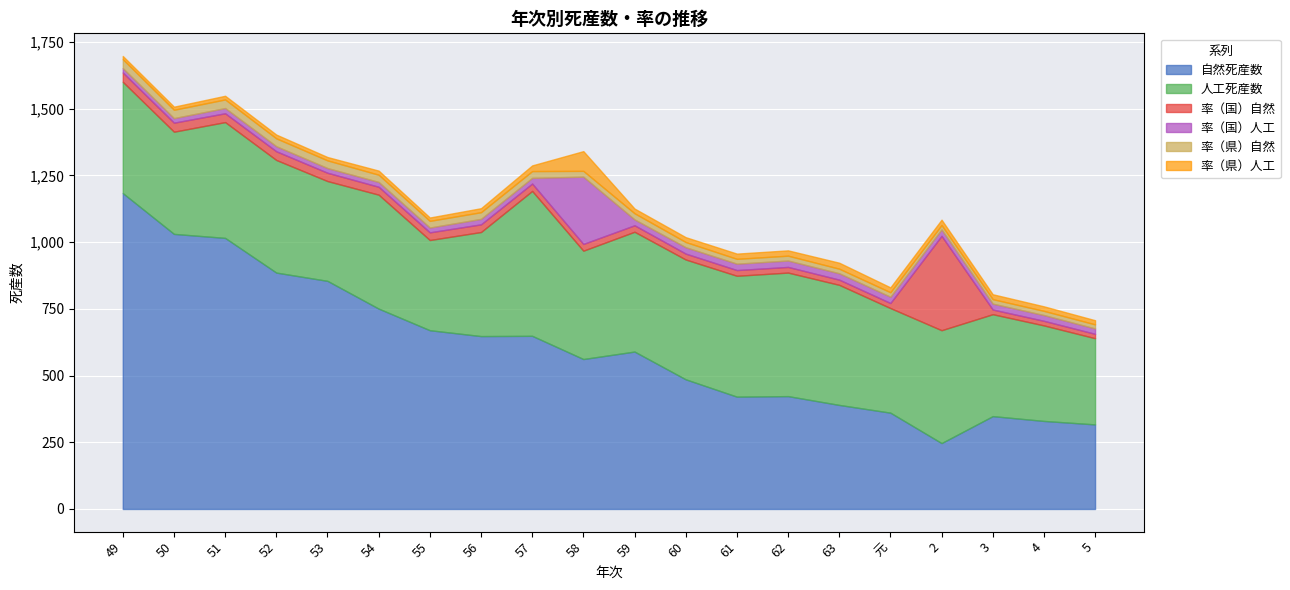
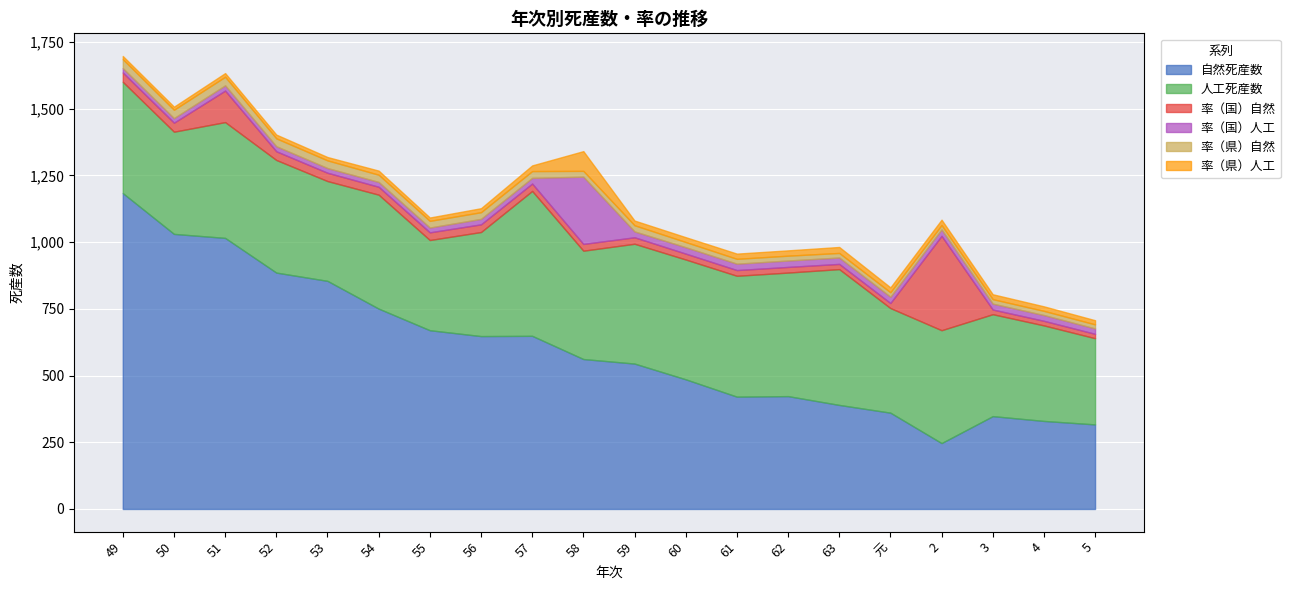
  {
    "自然死産数": {
      "49": "1,180",
      "50": "1,030",
      "51": "1,020",
      "52": "890",
      "53": "860",
      "54": "750",
      "55": "670",
      "56": "650",
      "57": "650",
      "58": "560",
-     "59": "590",
+     "59": "550",
      "60": "490",
      "61": "420",
      "62": "420",
      "63": "390",
      "元": "360",
      "2": "250",
      "3": "350",
      "4": "330",
      "5": "320"
    },
    "人工死産数": {
      "49": "420",
      "50": "380",
      "51": "430",
      "52": "420",
      "53": "370",
      "54": "430",
      "55": "340",
      "56": "390",
      "57": "540",
      "58": "410",
      "59": "450",
      "60": "450",
      "61": "450",
      "62": "460",
-     "63": "450",
+     "63": "510",
      "元": "390",
      "2": "420",
      "3": "380",
      "4": "360",
      "5": "320"
    },
    "率（国）自然": {
      "49": "30",
      "50": "30",
-     "51": "30",
+     "51": "120",
      "52": "30",
      "53": "30",
      "54": "30",
      "55": "30",
      "56": "30",
      "57": "30",
      "58": "30",
      "59": "20",
      "60": "20",
      "61": "20",
      "62": "20",
      "63": "20",
      "元": "20",
      "2": "350",
      "3": "20",
      "4": "20",
      "5": "20"
    },
    "率（国）人工": {
      "49": "20",
      "50": "20",
      "51": "20",
      "52": "20",
      "53": "20",
      "54": "20",
      "55": "20",
      "56": "20",
      "57": "20",
      "58": "250",
      "59": "20",
      "60": "20",
      "61": "20",
      "62": "20",
      "63": "20",
      "元": "20",
      "2": "20",
      "3": "20",
      "4": "20",
      "5": "20"
    },
    "率（県）自然": {
      "49": "30",
      "50": "30",
      "51": "30",
      "52": "30",
      "53": "30",
      "54": "30",
      "55": "30",
      "56": "30",
      "57": "30",
      "58": "20",
      "59": "20",
      "60": "20",
      "61": "20",
      "62": "20",
      "63": "20",
      "元": "20",
      "2": "20",
      "3": "20",
      "4": "20",
      "5": "20"
    },
    "率（県）人工": {
      "49": "10",
      "50": "10",
      "51": "10",
      "52": "10",
      "53": "10",
      "54": "20",
      "55": "10",
      "56": "20",
      "57": "20",
      "58": "70",
      "59": "20",
      "60": "20",
      "61": "20",
      "62": "20",
      "63": "20",
      "元": "20",
      "2": "20",
      "3": "20",
      "4": "20",
      "5": "20"
    }
  }
